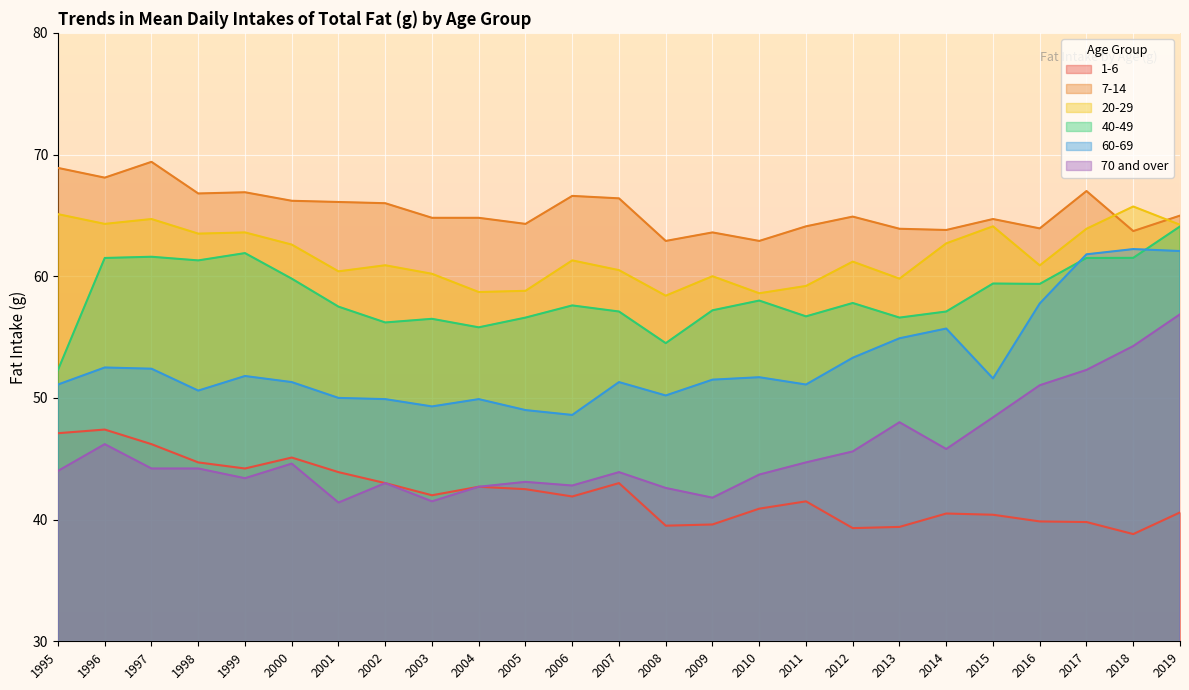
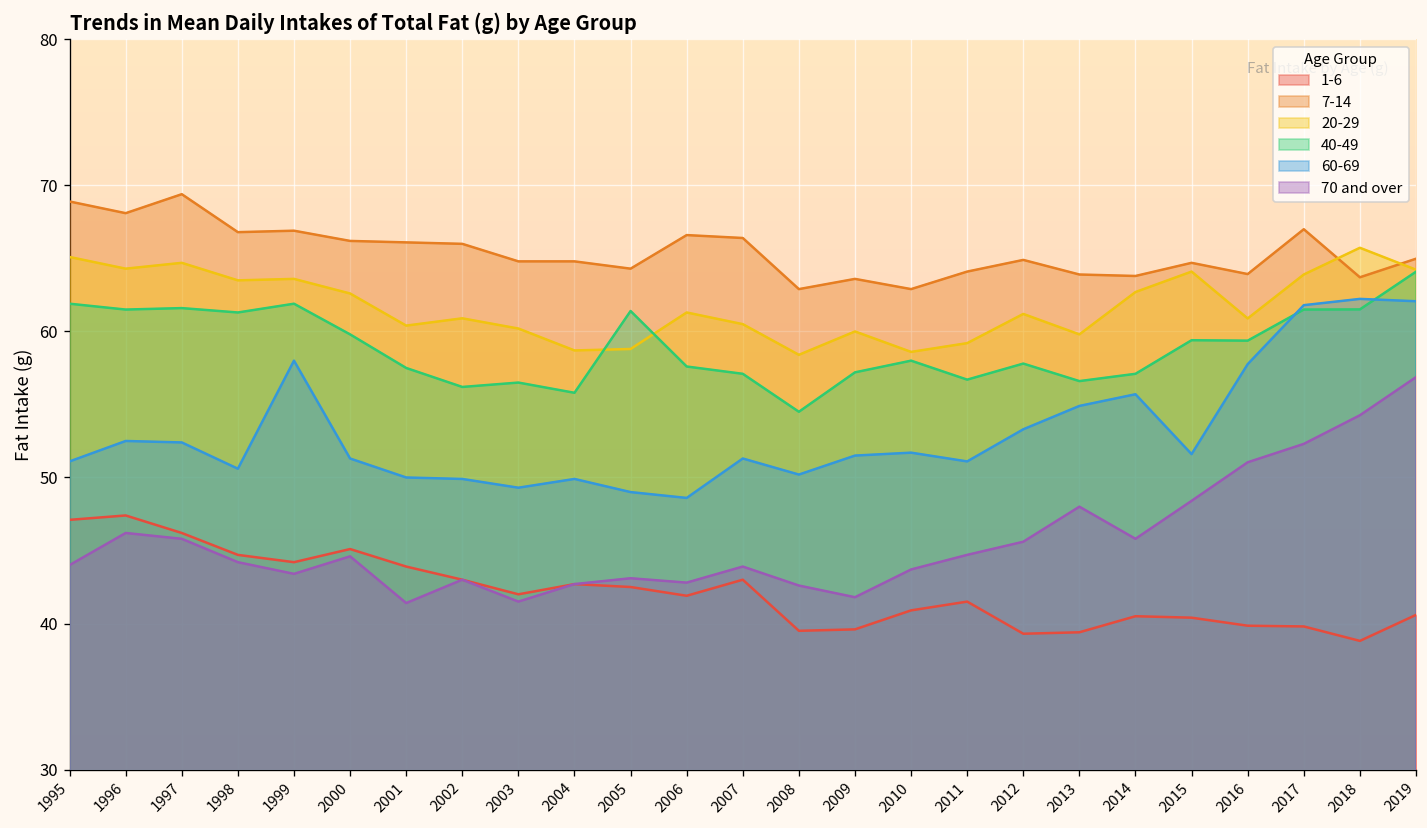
  {
    "40-49": {
-     "1995": 52.3,
+     "1995": 61.9,
      "1996": 61.5,
      "1997": 61.6,
      "1998": 61.3,
      "1999": 61.9,
      "2000": 59.8,
      "2001": 57.5,
      "2002": 56.2,
      "2003": 56.5,
      "2004": 55.8,
-     "2005": 56.6,
+     "2005": 61.4,
      "2006": 57.6,
      "2007": 57.1,
      "2008": 54.5,
      "2009": 57.2,
      "2010": 58.0,
      "2011": 56.7,
      "2012": 57.8,
      "2013": 56.6,
      "2014": 57.1,
      "2015": 59.4,
      "2016": 59.4,
      "2017": 61.5,
      "2018": 61.5
    },
    "60-69": {
      "1995": 51.1,
      "1996": 52.5,
      "1997": 52.4,
      "1998": 50.6,
-     "1999": 51.8,
+     "1999": 58.0,
      "2000": 51.3,
      "2001": 50.0,
      "2002": 49.9,
      "2003": 49.3,
      "2004": 49.9,
      "2005": 49.0,
      "2006": 48.6,
      "2007": 51.3,
      "2008": 50.2,
      "2009": 51.5,
      "2010": 51.7,
      "2011": 51.1,
      "2012": 53.3,
      "2013": 54.9,
      "2014": 55.7,
      "2015": 51.6,
      "2016": 57.8,
      "2017": 61.8,
      "2018": 62.2,
      "2019": 62.1
    },
    "70 and over": {
      "1995": 44.0,
      "1996": 46.2,
-     "1997": 44.2,
+     "1997": 45.8,
      "1998": 44.2,
      "1999": 43.4,
      "2000": 44.6,
      "2001": 41.4,
      "2003": 41.5,
      "2005": 43.1,
      "2006": 42.8,
      "2007": 43.9,
      "2008": 42.6,
      "2009": 41.8,
      "2010": 43.7,
      "2011": 44.7,
      "2012": 45.6,
      "2013": 48.0,
      "2014": 45.8,
      "2015": 48.4,
      "2016": 51.0,
      "2017": 52.3,
      "2018": 54.3,
      "2019": 56.9
    }
  }
